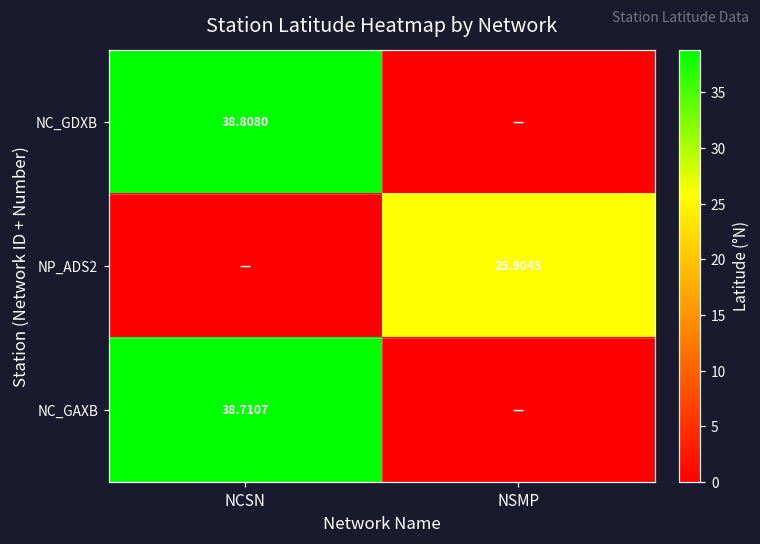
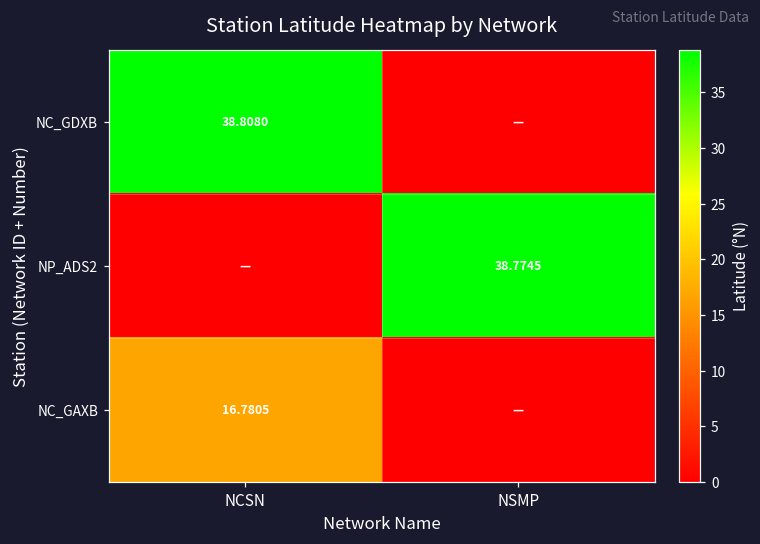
  {
    "NC_GDXB": {
      "NCSN": 38.8080
    },
    "NP_ADS2": {
-     "NSMP": 25.9045
+     "NSMP": 38.7745
    },
    "NC_GAXB": {
-     "NCSN": 38.7107
+     "NCSN": 16.7805
    }
  }
